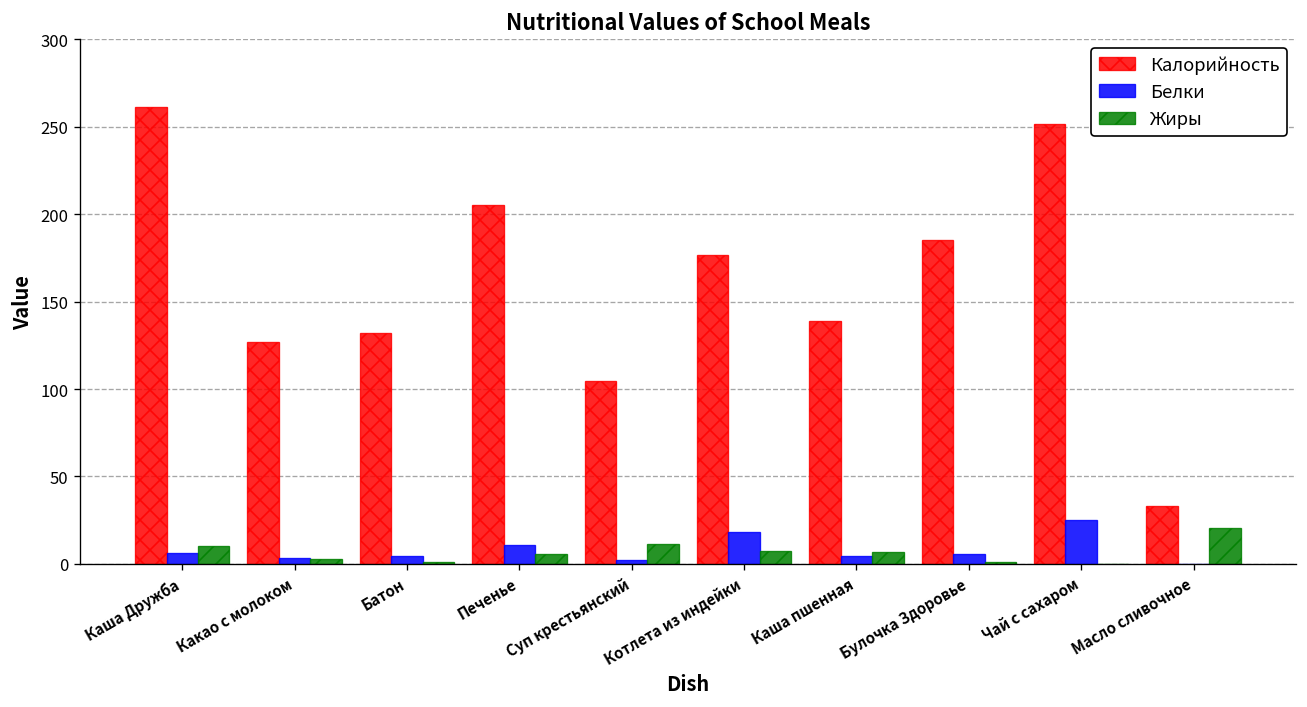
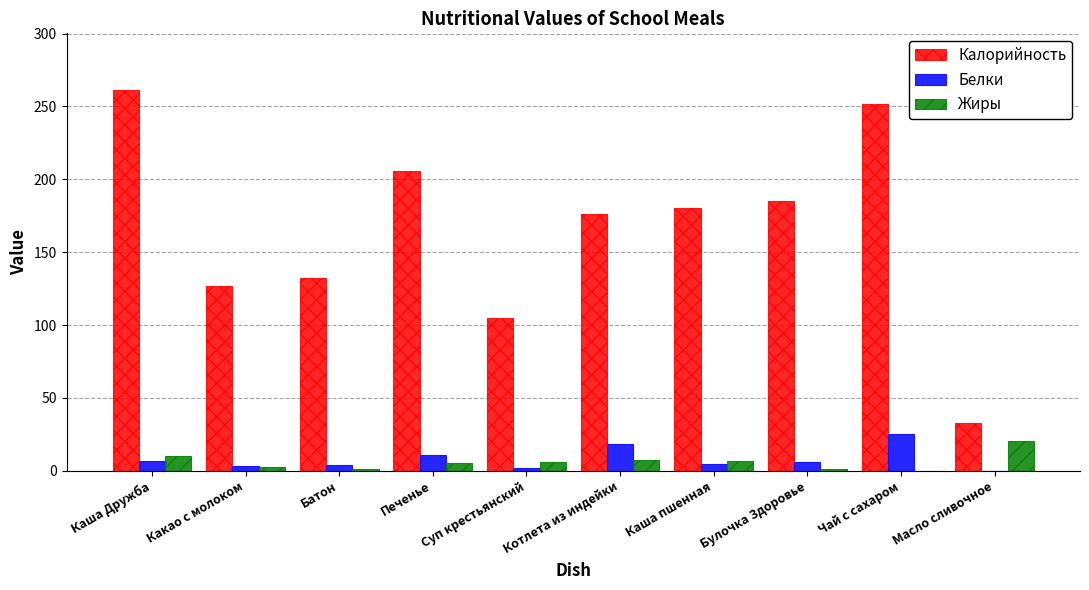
  {
    "Калорийность": {
      "Каша Дружба": 261,
      "Какао с молоком": 127,
      "Батон": 132,
      "Печенье": 206,
      "Суп крестьянский": 105,
      "Котлета из индейки": 177,
-     "Каша пшенная": 139,
+     "Каша пшенная": 180,
      "Булочка Здоровье": 185,
      "Чай с сахаром": 252,
      "Масло сливочное": 33
    },
    "Белки": {
      "Каша Дружба": 7,
      "Какао с молоком": 4,
      "Батон": 4,
      "Печенье": 11,
      "Суп крестьянский": 2,
      "Котлета из индейки": 18,
      "Каша пшенная": 4,
      "Булочка Здоровье": 6,
      "Чай с сахаром": 25,
      "Масло сливочное": 0
    },
    "Жиры": {
      "Каша Дружба": 10,
      "Какао с молоком": 3,
      "Печенье": 6,
-     "Суп крестьянский": 12,
+     "Суп крестьянский": 6,
      "Котлета из индейки": 7,
      "Каша пшенная": 7,
      "Чай с сахаром": 0,
      "Масло сливочное": 21
    }
  }
